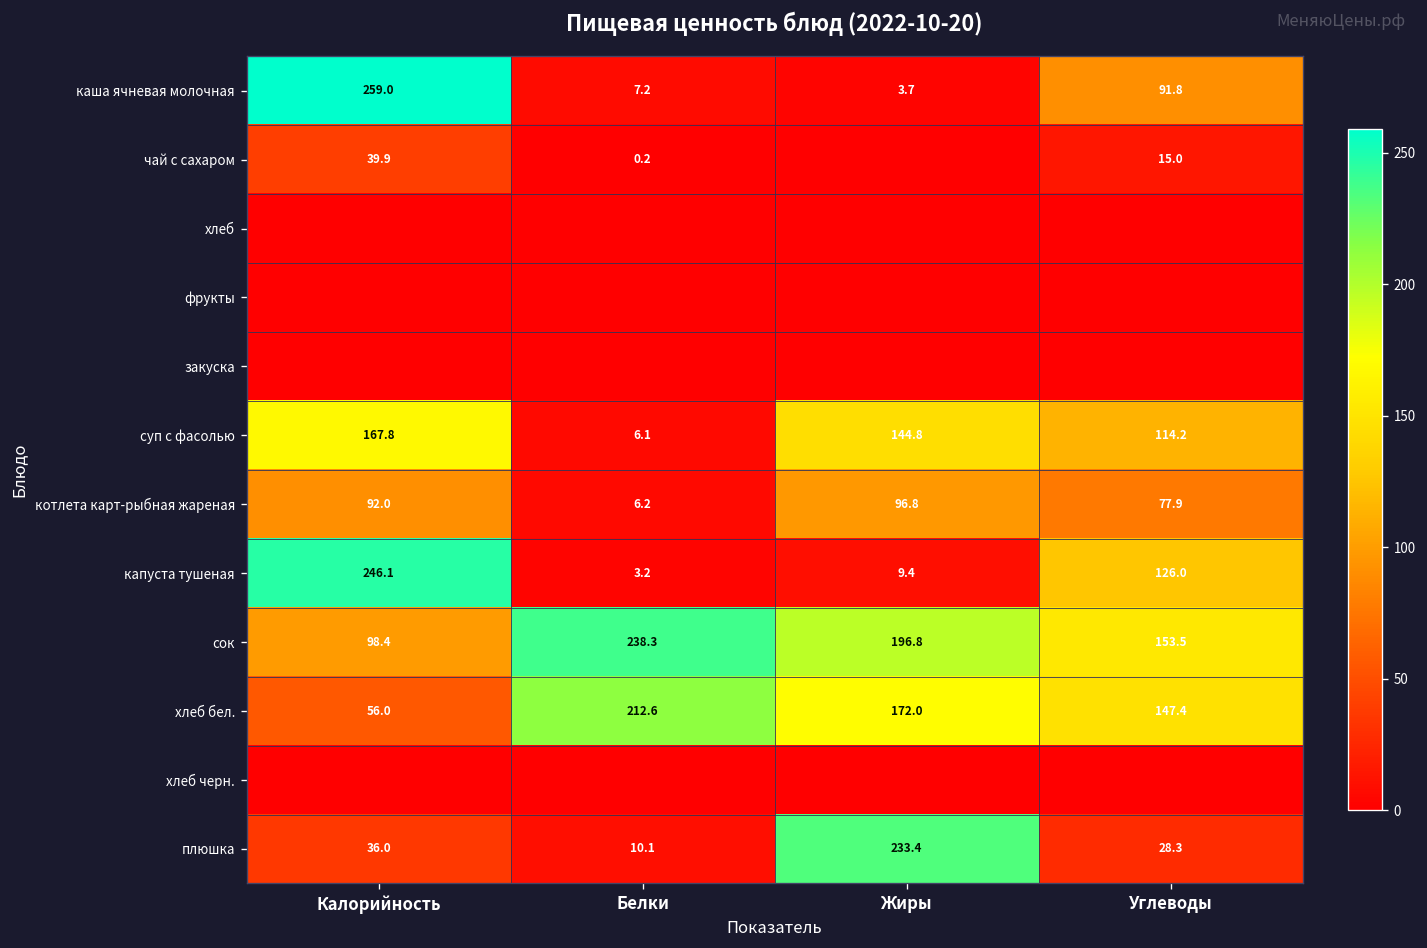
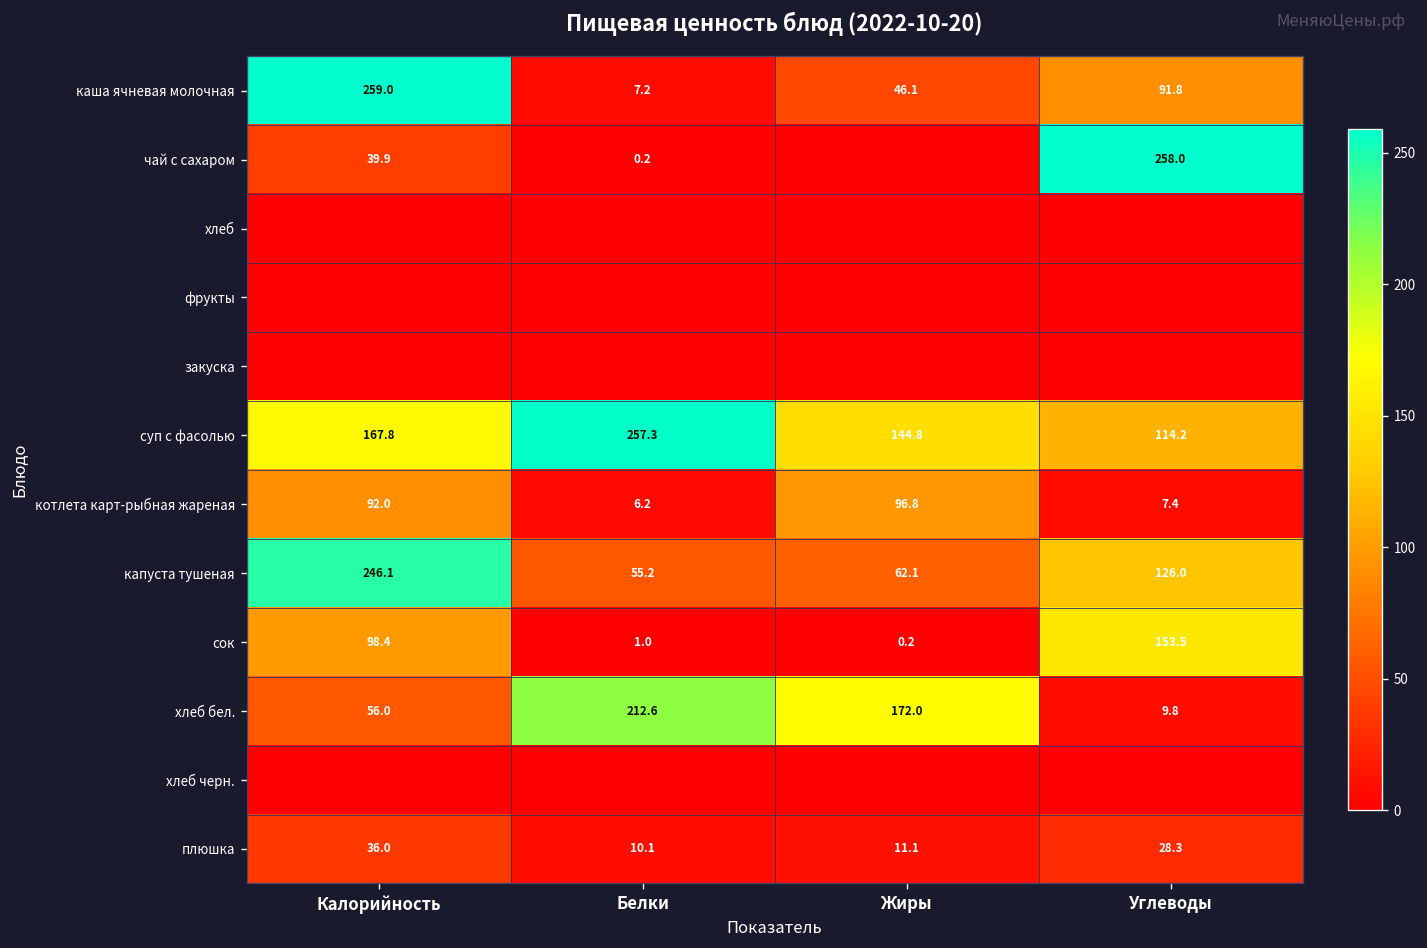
  {
    "каша ячневая молочная": {
      "Калорийность": 259.0,
      "Белки": 7.2,
-     "Жиры": 3.7,
+     "Жиры": 46.1,
      "Углеводы": 91.8
    },
    "чай с сахаром": {
      "Калорийность": 39.9,
      "Белки": 0.2,
-     "Углеводы": 15.0
+     "Углеводы": 258.0
    },
    "суп с фасолью": {
      "Калорийность": 167.8,
-     "Белки": 6.1,
+     "Белки": 257.3,
      "Жиры": 144.8,
      "Углеводы": 114.2
    },
    "котлета карт-рыбная жареная": {
      "Калорийность": 92.0,
      "Белки": 6.2,
      "Жиры": 96.8,
-     "Углеводы": 77.9
+     "Углеводы": 7.4
    },
    "капуста тушеная": {
      "Калорийность": 246.1,
-     "Белки": 3.2,
-     "Жиры": 9.4,
+     "Белки": 55.2,
+     "Жиры": 62.1,
      "Углеводы": 126.0
    },
    "сок": {
      "Калорийность": 98.4,
-     "Белки": 238.3,
-     "Жиры": 196.8,
+     "Белки": 1.0,
+     "Жиры": 0.2,
      "Углеводы": 153.5
    },
    "хлеб бел.": {
      "Калорийность": 56.0,
      "Белки": 212.6,
      "Жиры": 172.0,
-     "Углеводы": 147.4
+     "Углеводы": 9.8
    },
    "плюшка": {
      "Калорийность": 36.0,
      "Белки": 10.1,
-     "Жиры": 233.4,
+     "Жиры": 11.1,
      "Углеводы": 28.3
    }
  }
